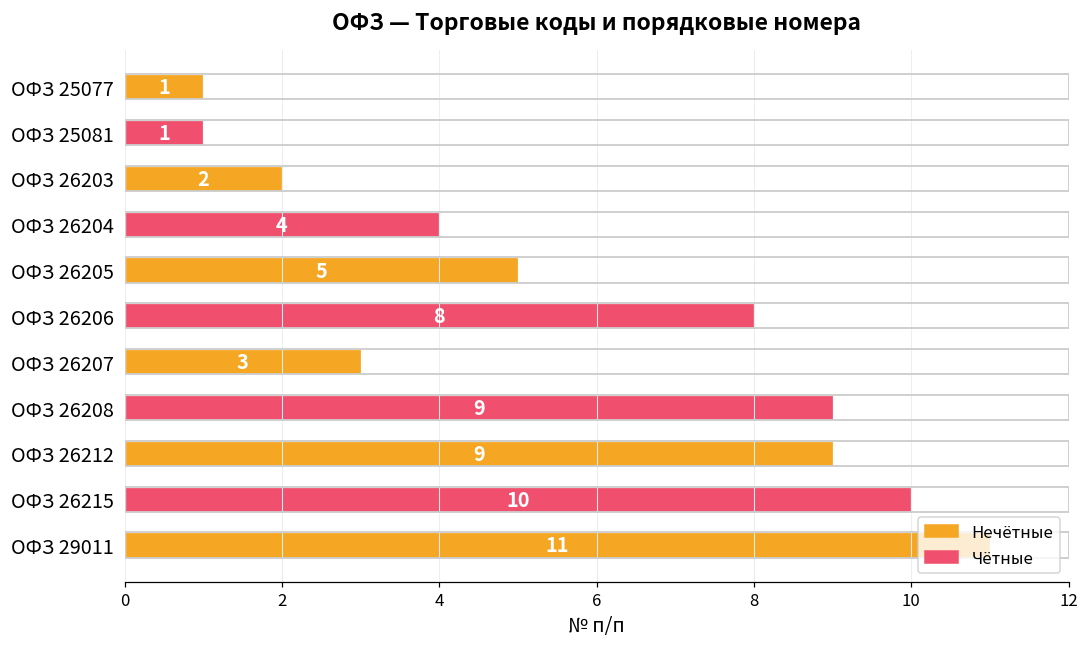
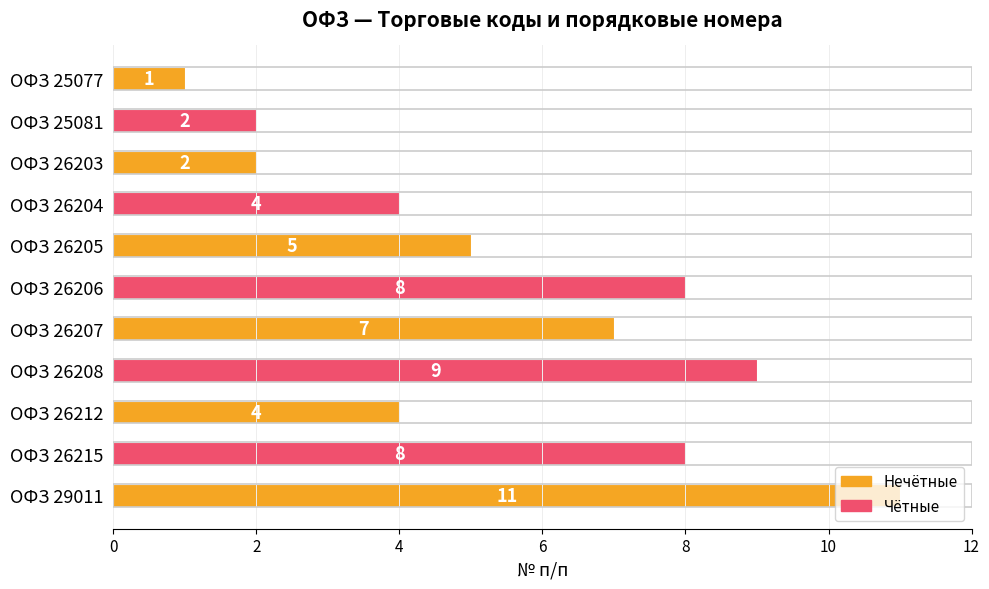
  {
    "ОФЗ 25077": 1,
-   "ОФЗ 25081": 1,
+   "ОФЗ 25081": 2,
    "ОФЗ 26203": 2,
    "ОФЗ 26204": 4,
    "ОФЗ 26205": 5,
    "ОФЗ 26206": 8,
-   "ОФЗ 26207": 3,
+   "ОФЗ 26207": 7,
    "ОФЗ 26208": 9,
-   "ОФЗ 26212": 9,
-   "ОФЗ 26215": 10
+   "ОФЗ 26212": 4,
+   "ОФЗ 26215": 8
  }
